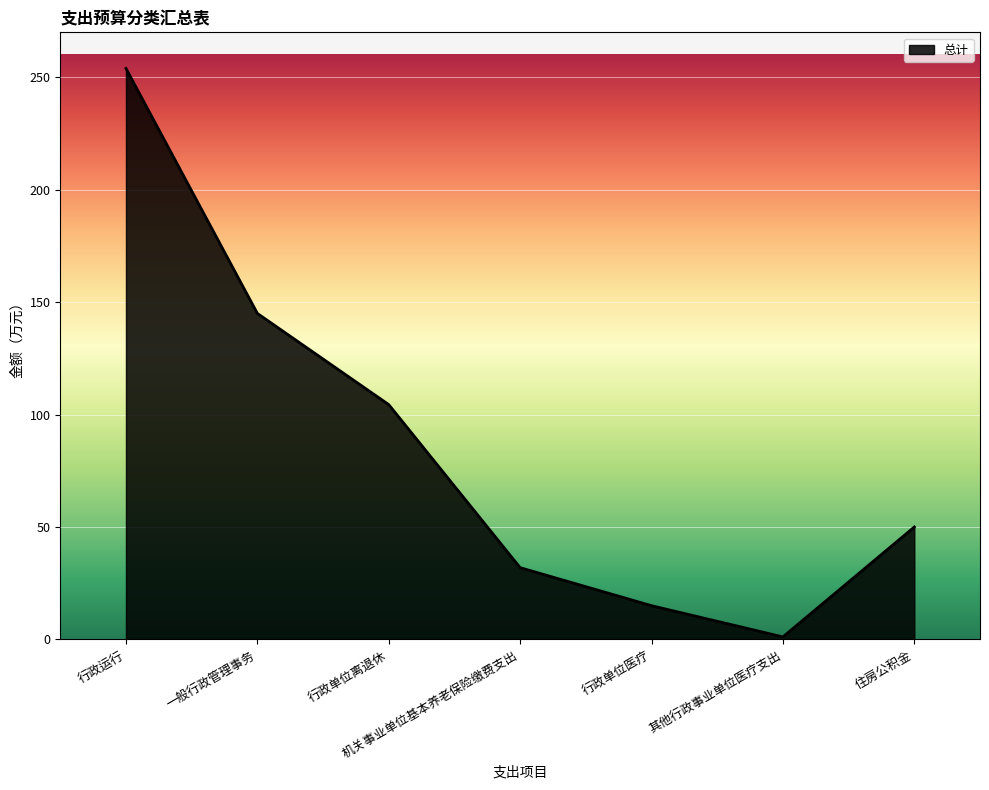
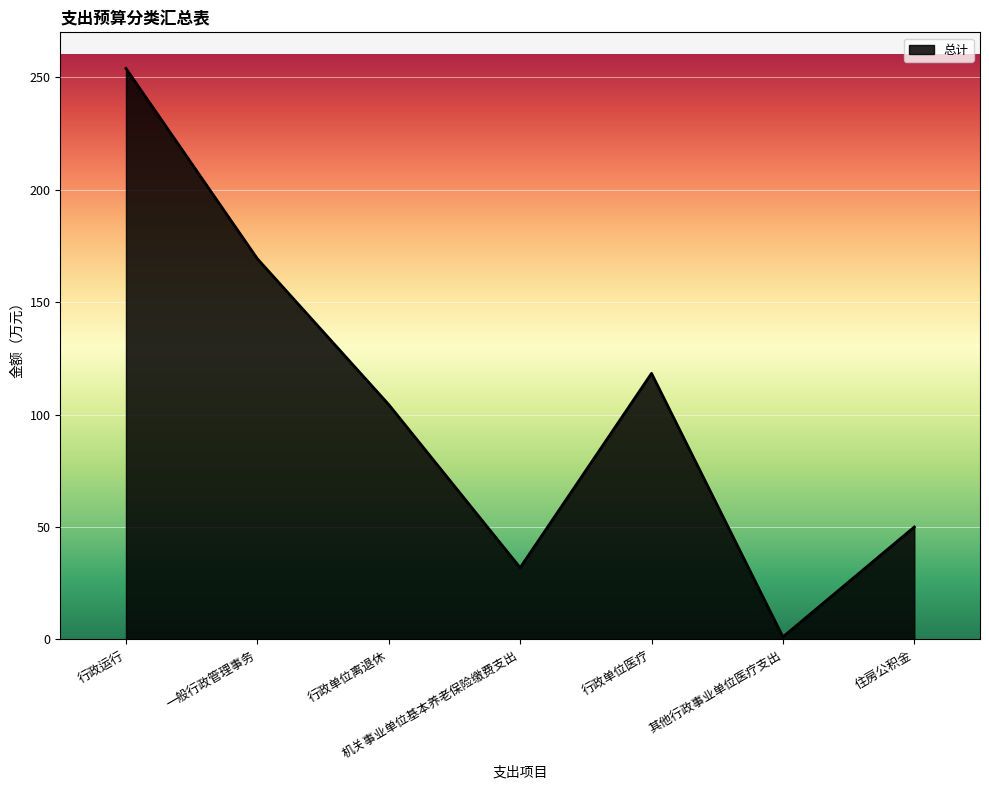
  {
    "行政运行": 254,
-   "一般行政管理事务": 145,
+   "一般行政管理事务": 169,
    "行政单位离退休": 104,
    "机关事业单位基本养老保险缴费支出": 32,
-   "行政单位医疗": 15,
+   "行政单位医疗": 118,
    "其他行政事业单位医疗支出": 1,
    "住房公积金": 50
  }
